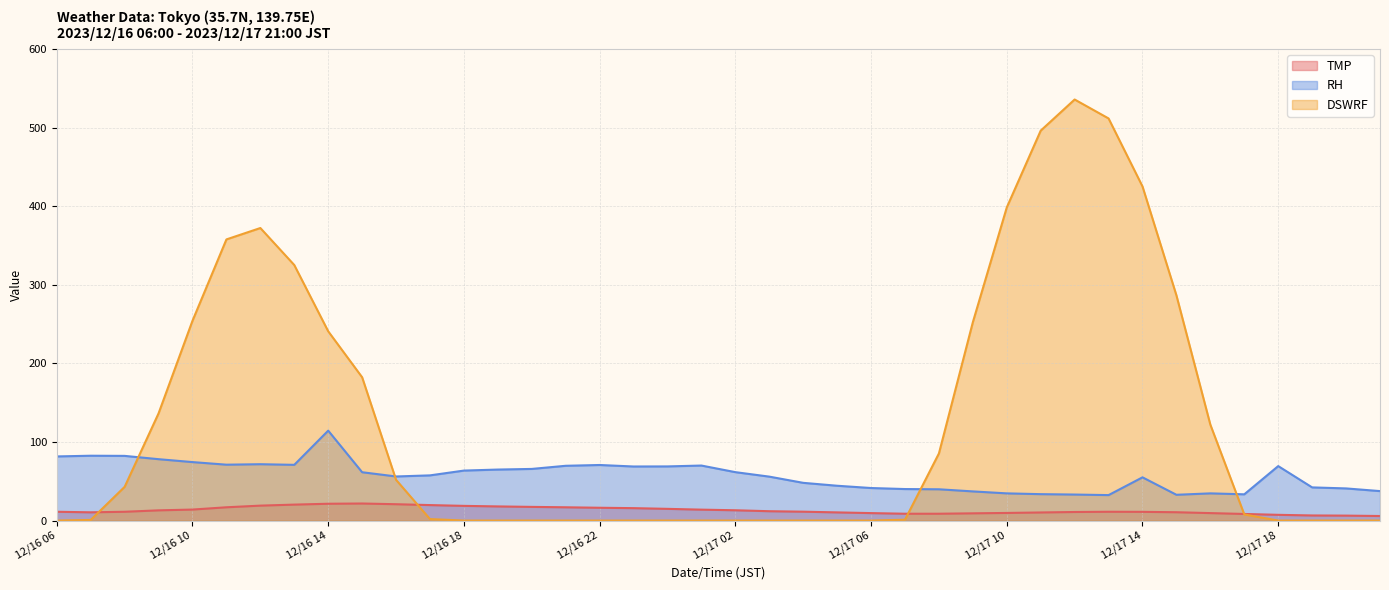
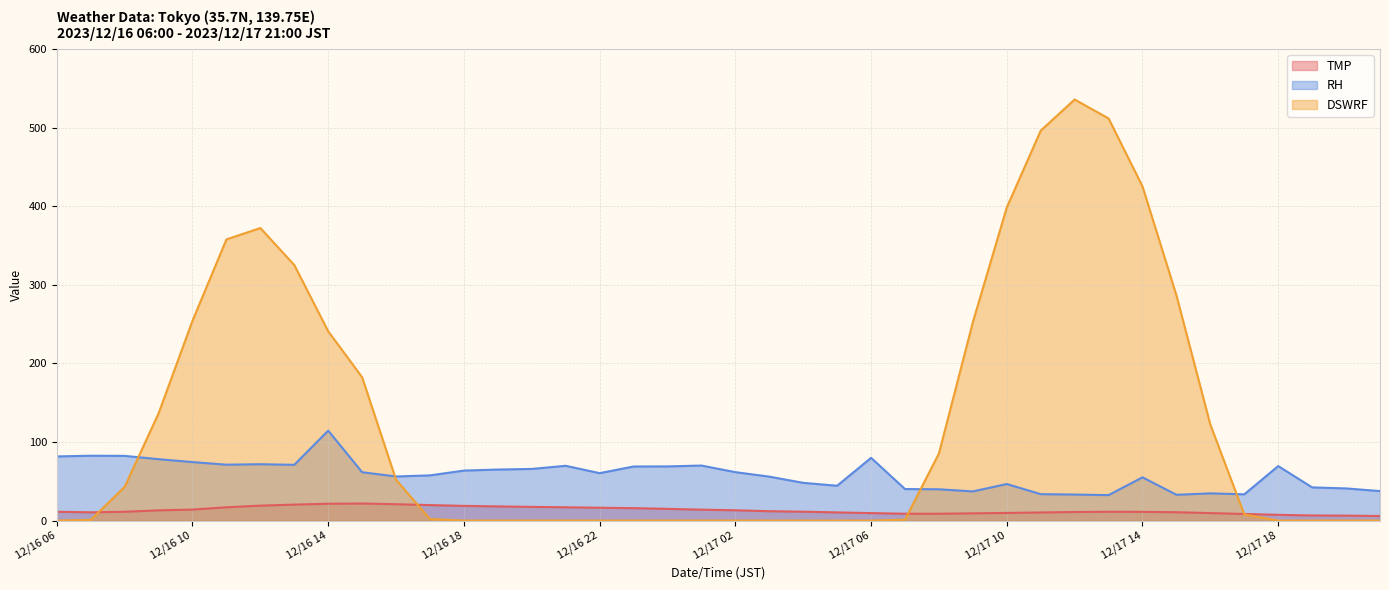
  {
    "RH": {
      "12/16 06": 80,
      "12/16 10": 70,
      "12/16 14": 110,
      "12/16 18": 60,
-     "12/16 22": 70,
+     "12/16 22": 60,
      "12/17 02": 60,
-     "12/17 06": 40,
-     "12/17 10": 30,
+     "12/17 06": 80,
+     "12/17 10": 50,
      "12/17 14": 60,
      "12/17 18": 70
    }
  }
